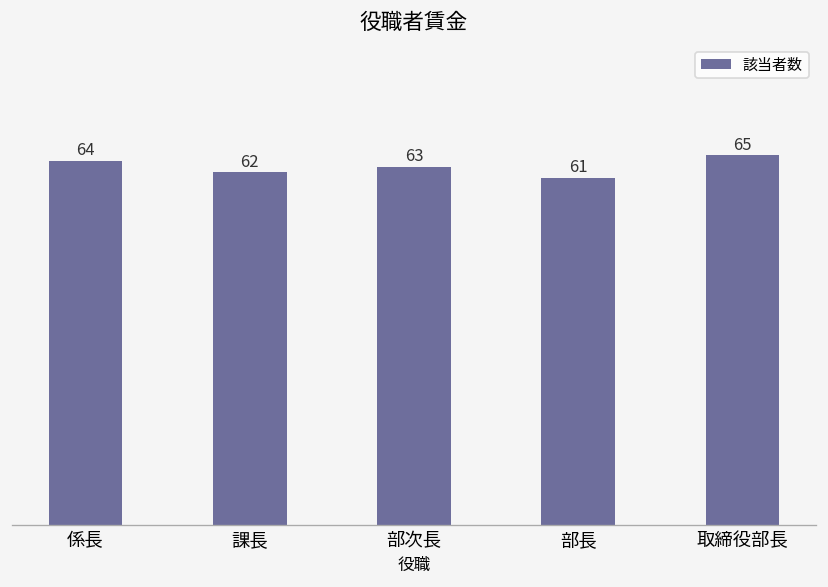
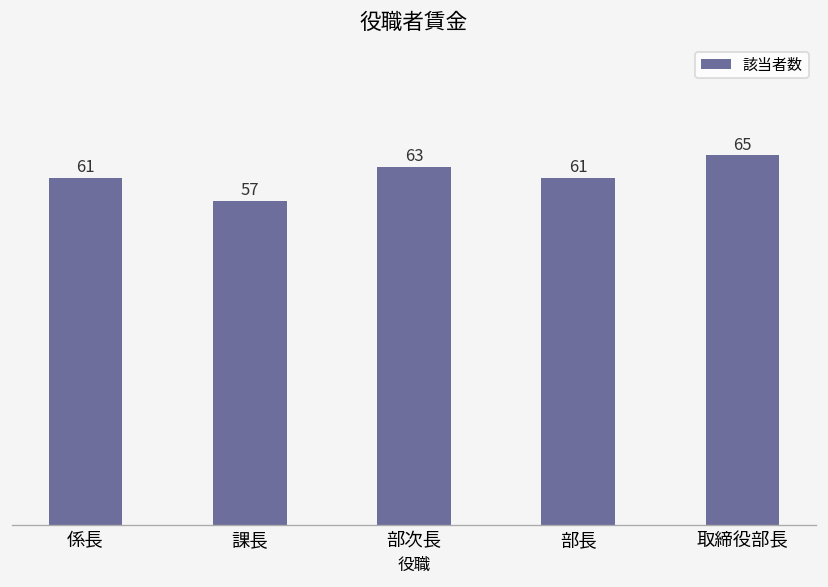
  {
-   "係長": 64,
-   "課長": 62,
+   "係長": 61,
+   "課長": 57,
    "部次長": 63,
    "部長": 61,
    "取締役部長": 65
  }
